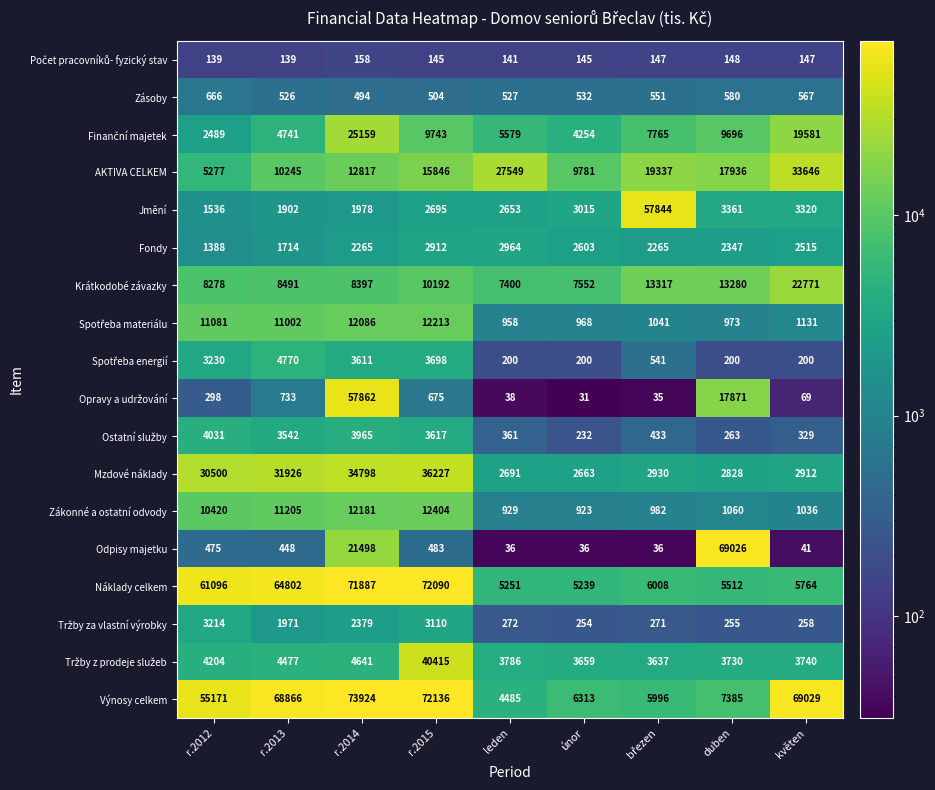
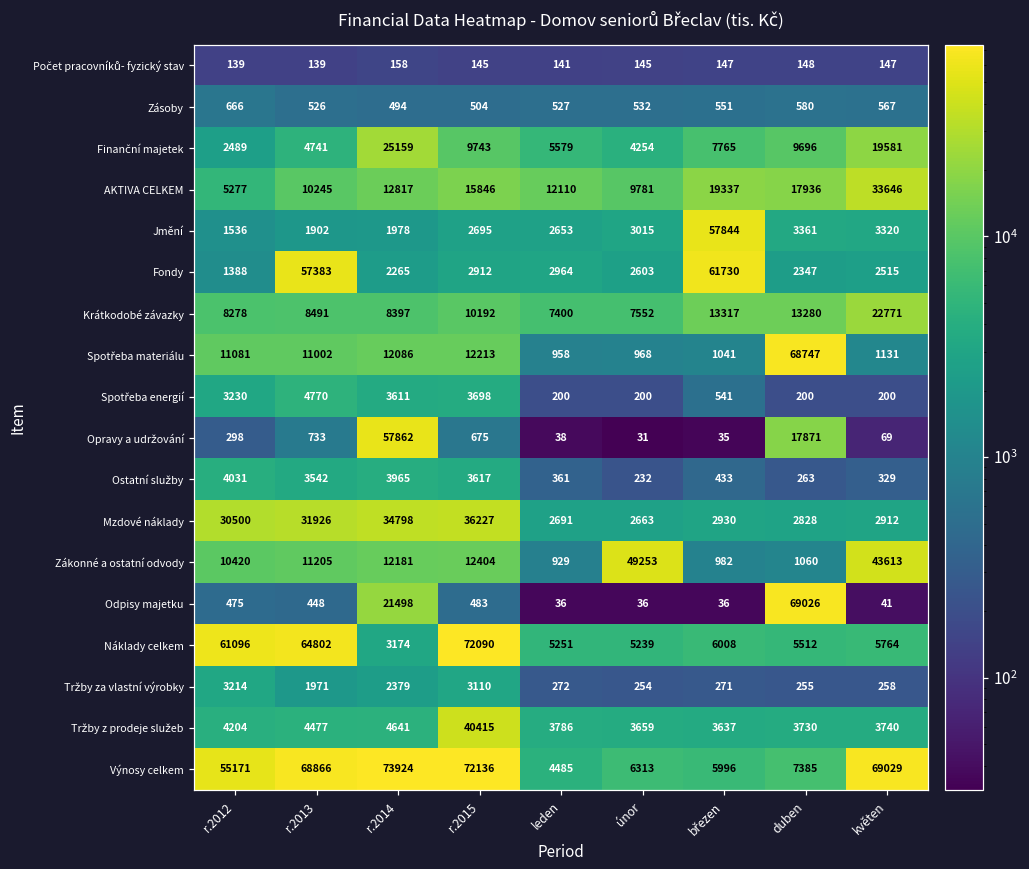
  {
    "Počet pracovníků- fyzický stav": {
      "r.2012": 139,
      "r.2013": 139,
      "r.2014": 158,
      "r.2015": 145,
      "leden": 141,
      "únor": 145,
      "březen": 147,
      "duben": 148,
      "květen": 147
    },
    "Zásoby": {
      "r.2012": 666,
      "r.2013": 526,
      "r.2014": 494,
      "r.2015": 504,
      "leden": 527,
      "únor": 532,
      "březen": 551,
      "duben": 580,
      "květen": 567
    },
    "Finanční majetek": {
      "r.2012": 2489,
      "r.2013": 4741,
      "r.2014": 25159,
      "r.2015": 9743,
      "leden": 5579,
      "únor": 4254,
      "březen": 7765,
      "duben": 9696,
      "květen": 19581
    },
    "AKTIVA CELKEM": {
      "r.2012": 5277,
      "r.2013": 10245,
      "r.2014": 12817,
      "r.2015": 15846,
-     "leden": 27549,
+     "leden": 12110,
      "únor": 9781,
      "březen": 19337,
      "duben": 17936,
      "květen": 33646
    },
    "Jmění": {
      "r.2012": 1536,
      "r.2013": 1902,
      "r.2014": 1978,
      "r.2015": 2695,
      "leden": 2653,
      "únor": 3015,
      "březen": 57844,
      "duben": 3361,
      "květen": 3320
    },
    "Fondy": {
      "r.2012": 1388,
-     "r.2013": 1714,
+     "r.2013": 57383,
      "r.2014": 2265,
      "r.2015": 2912,
      "leden": 2964,
      "únor": 2603,
-     "březen": 2265,
+     "březen": 61730,
      "duben": 2347,
      "květen": 2515
    },
    "Krátkodobé závazky": {
      "r.2012": 8278,
      "r.2013": 8491,
      "r.2014": 8397,
      "r.2015": 10192,
      "leden": 7400,
      "únor": 7552,
      "březen": 13317,
      "duben": 13280,
      "květen": 22771
    },
    "Spotřeba materiálu": {
      "r.2012": 11081,
      "r.2013": 11002,
      "r.2014": 12086,
      "r.2015": 12213,
      "leden": 958,
      "únor": 968,
      "březen": 1041,
-     "duben": 973,
+     "duben": 68747,
      "květen": 1131
    },
    "Spotřeba energií": {
      "r.2012": 3230,
      "r.2013": 4770,
      "r.2014": 3611,
      "r.2015": 3698,
      "leden": 200,
      "únor": 200,
      "březen": 541,
      "duben": 200,
      "květen": 200
    },
    "Opravy a udržování": {
      "r.2012": 298,
      "r.2013": 733,
      "r.2014": 57862,
      "r.2015": 675,
      "leden": 38,
      "únor": 31,
      "březen": 35,
      "duben": 17871,
      "květen": 69
    },
    "Ostatní služby": {
      "r.2012": 4031,
      "r.2013": 3542,
      "r.2014": 3965,
      "r.2015": 3617,
      "leden": 361,
      "únor": 232,
      "březen": 433,
      "duben": 263,
      "květen": 329
    },
    "Mzdové náklady": {
      "r.2012": 30500,
      "r.2013": 31926,
      "r.2014": 34798,
      "r.2015": 36227,
      "leden": 2691,
      "únor": 2663,
      "březen": 2930,
      "duben": 2828,
      "květen": 2912
    },
    "Zákonné a ostatní odvody": {
      "r.2012": 10420,
      "r.2013": 11205,
      "r.2014": 12181,
      "r.2015": 12404,
      "leden": 929,
-     "únor": 923,
+     "únor": 49253,
      "březen": 982,
      "duben": 1060,
-     "květen": 1036
+     "květen": 43613
    },
    "Odpisy majetku": {
      "r.2012": 475,
      "r.2013": 448,
      "r.2014": 21498,
      "r.2015": 483,
      "leden": 36,
      "únor": 36,
      "březen": 36,
      "duben": 69026,
      "květen": 41
    },
    "Náklady celkem": {
      "r.2012": 61096,
      "r.2013": 64802,
-     "r.2014": 71887,
+     "r.2014": 3174,
      "r.2015": 72090,
      "leden": 5251,
      "únor": 5239,
      "březen": 6008,
      "duben": 5512,
      "květen": 5764
    },
    "Tržby za vlastní výrobky": {
      "r.2012": 3214,
      "r.2013": 1971,
      "r.2014": 2379,
      "r.2015": 3110,
      "leden": 272,
      "únor": 254,
      "březen": 271,
      "duben": 255,
      "květen": 258
    },
    "Tržby z prodeje služeb": {
      "r.2012": 4204,
      "r.2013": 4477,
      "r.2014": 4641,
      "r.2015": 40415,
      "leden": 3786,
      "únor": 3659,
      "březen": 3637,
      "duben": 3730,
      "květen": 3740
    },
    "Výnosy celkem": {
      "r.2012": 55171,
      "r.2013": 68866,
      "r.2014": 73924,
      "r.2015": 72136,
      "leden": 4485,
      "únor": 6313,
      "březen": 5996,
      "duben": 7385,
      "květen": 69029
    }
  }
